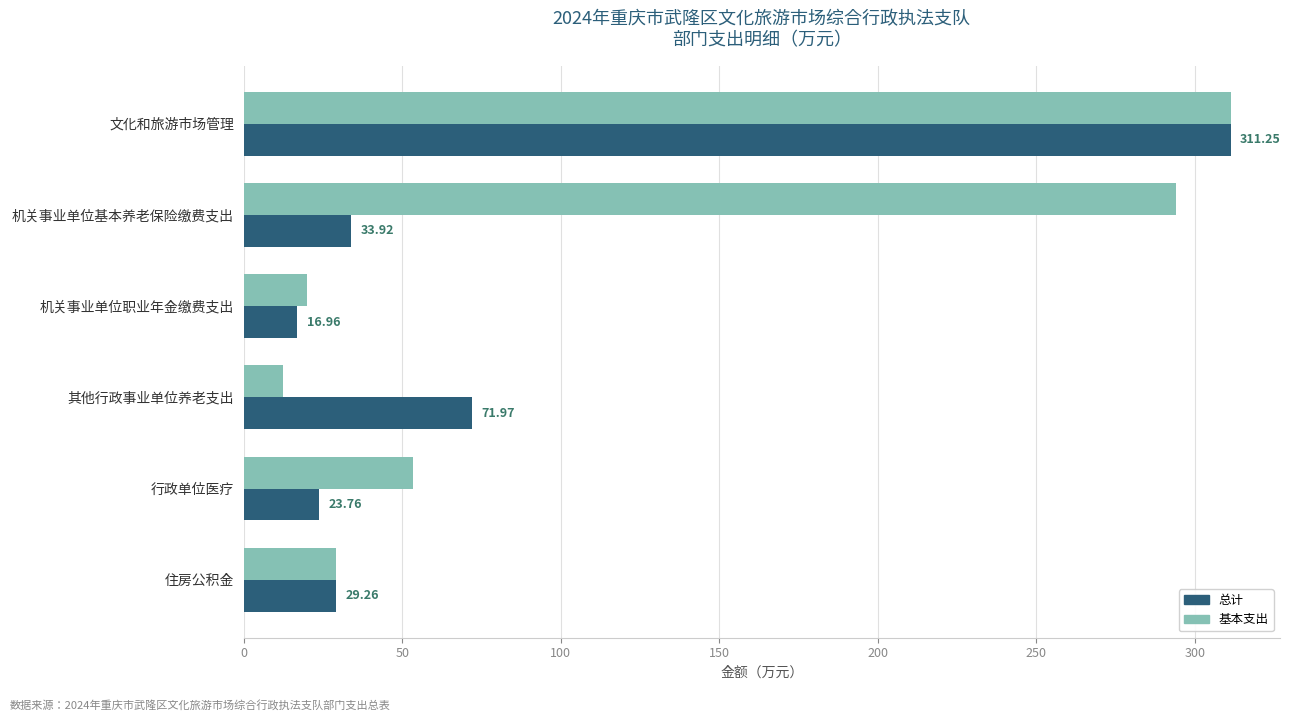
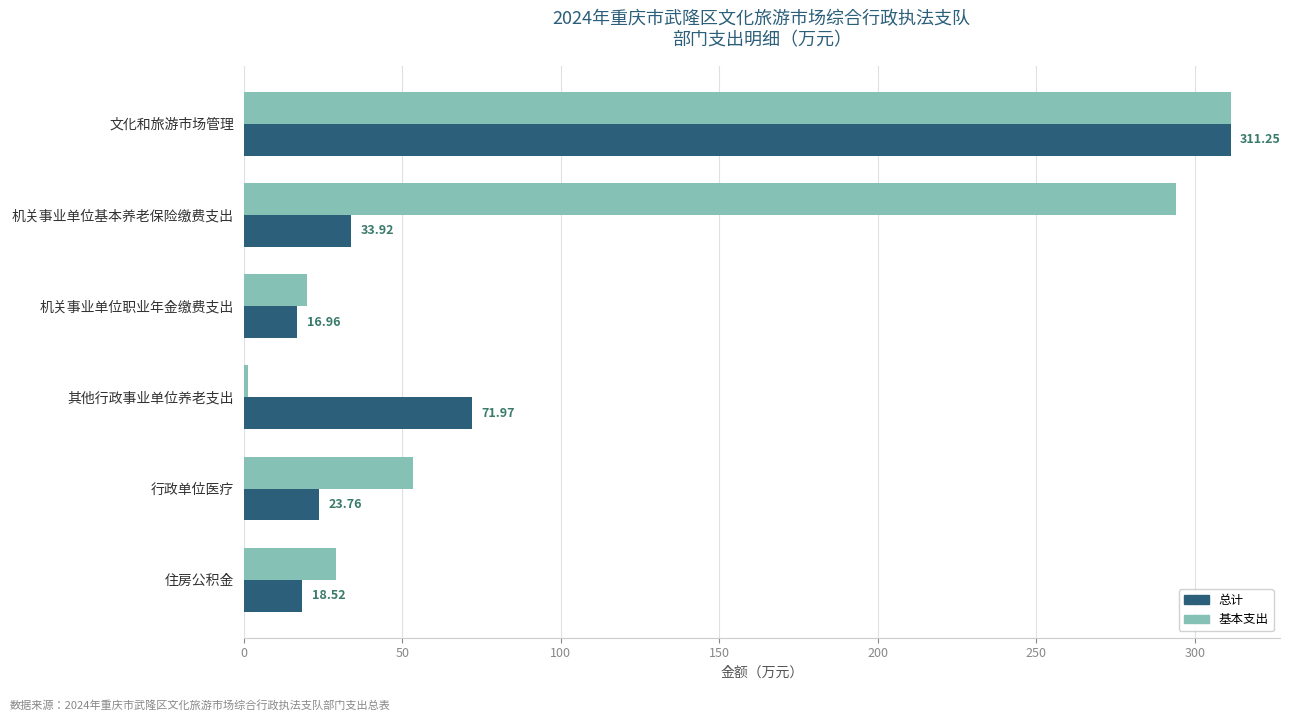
  {
    "总计": {
      "文化和旅游市场管理": 311.25,
      "机关事业单位基本养老保险缴费支出": 33.92,
      "机关事业单位职业年金缴费支出": 16.96,
      "其他行政事业单位养老支出": 71.97,
      "行政单位医疗": 23.76,
-     "住房公积金": 29.26
+     "住房公积金": 18.52
    },
    "基本支出": {
      "文化和旅游市场管理": 311,
      "机关事业单位基本养老保险缴费支出": 294,
      "机关事业单位职业年金缴费支出": 20,
-     "其他行政事业单位养老支出": 12,
+     "其他行政事业单位养老支出": 1,
      "行政单位医疗": 54,
      "住房公积金": 29
    }
  }
